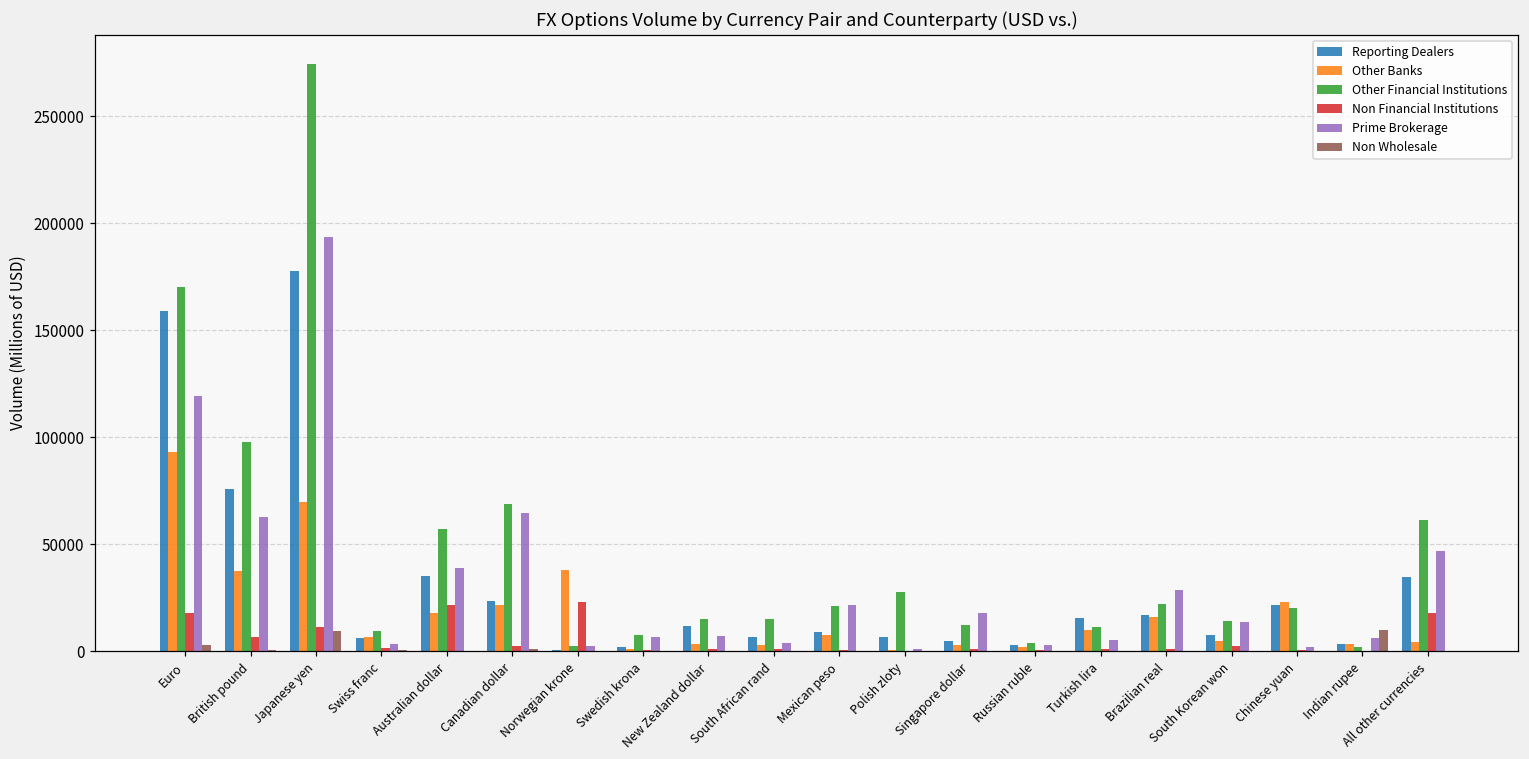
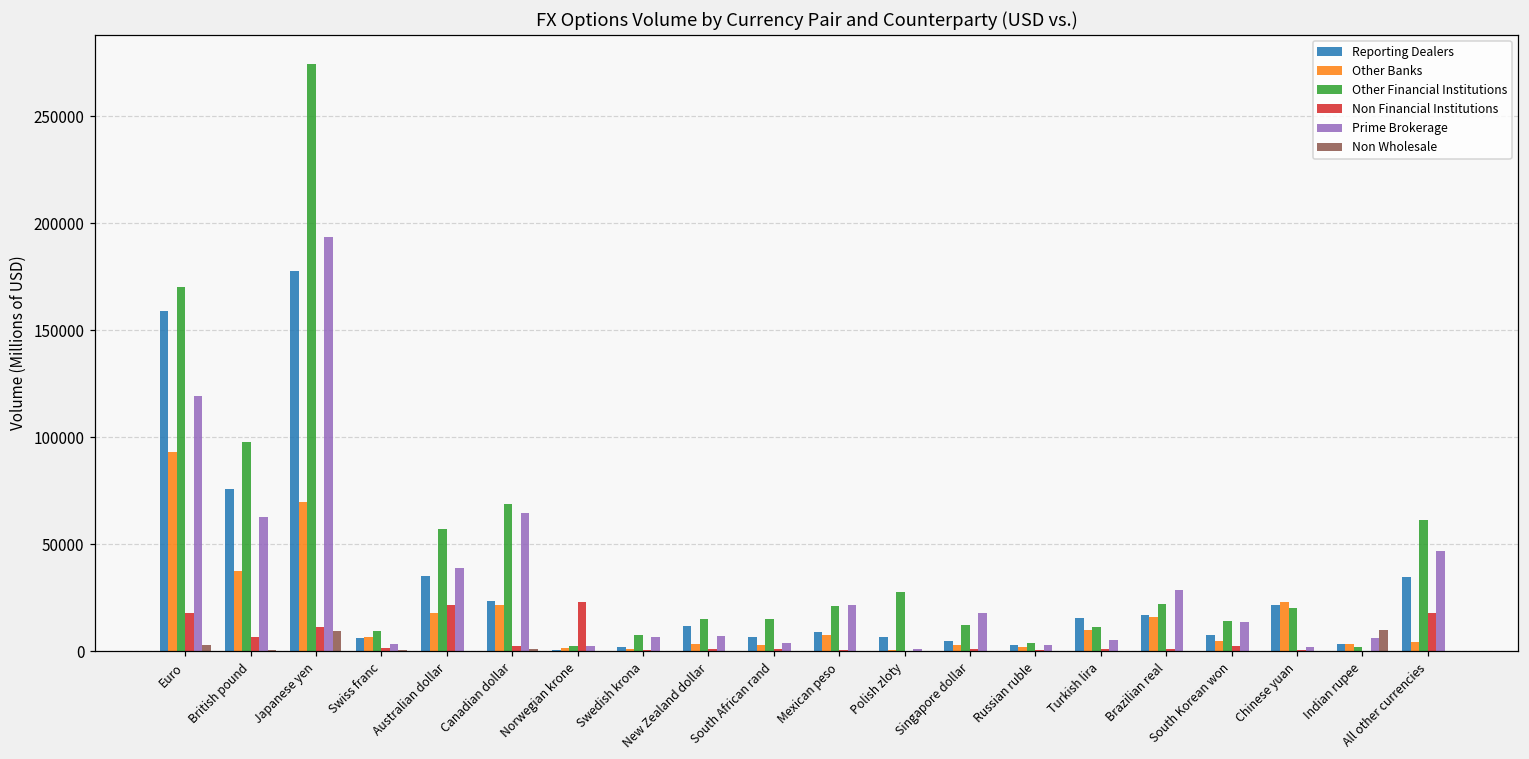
  {
    "Reporting Dealers": {
      "Euro": 159000,
      "British pound": 76000,
      "Japanese yen": 178000,
      "Swiss franc": 6000,
      "Australian dollar": 35000,
      "Canadian dollar": 24000,
      "Swedish krona": 2000,
      "New Zealand dollar": 12000,
      "South African rand": 7000,
      "Mexican peso": 9000,
      "Polish zloty": 7000,
      "Singapore dollar": 5000,
      "Russian ruble": 3000,
      "Turkish lira": 15000,
      "Brazilian real": 17000,
      "South Korean won": 8000,
      "Chinese yuan": 22000,
      "Indian rupee": 3000,
      "All other currencies": 35000
    },
    "Other Banks": {
      "Euro": 93000,
      "British pound": 38000,
      "Japanese yen": 70000,
      "Swiss franc": 7000,
      "Australian dollar": 18000,
      "Canadian dollar": 22000,
-     "Norwegian krone": 38000,
+     "Norwegian krone": 1000,
      "New Zealand dollar": 3000,
      "South African rand": 3000,
      "Mexican peso": 8000,
      "Singapore dollar": 3000,
      "Russian ruble": 2000,
      "Turkish lira": 10000,
      "Brazilian real": 16000,
      "South Korean won": 5000,
      "Chinese yuan": 23000,
      "Indian rupee": 3000,
      "All other currencies": 4000
    },
    "Other Financial Institutions": {
      "Euro": 170000,
      "British pound": 98000,
      "Japanese yen": 274000,
      "Swiss franc": 9000,
      "Australian dollar": 57000,
      "Canadian dollar": 69000,
      "Norwegian krone": 2000,
      "Swedish krona": 8000,
      "New Zealand dollar": 15000,
      "South African rand": 15000,
      "Mexican peso": 21000,
      "Polish zloty": 27000,
      "Singapore dollar": 12000,
      "Russian ruble": 4000,
      "Turkish lira": 11000,
      "Brazilian real": 22000,
      "South Korean won": 14000,
      "Chinese yuan": 20000,
      "Indian rupee": 2000,
      "All other currencies": 61000
    },
    "Non Financial Institutions": {
      "Euro": 18000,
      "British pound": 7000,
      "Japanese yen": 11000,
      "Swiss franc": 1000,
      "Australian dollar": 22000,
      "Canadian dollar": 2000,
      "Norwegian krone": 23000,
      "South Korean won": 2000,
      "All other currencies": 18000
    },
    "Prime Brokerage": {
      "Euro": 119000,
      "British pound": 63000,
      "Japanese yen": 194000,
      "Swiss franc": 3000,
      "Australian dollar": 39000,
      "Canadian dollar": 64000,
      "Norwegian krone": 3000,
      "Swedish krona": 6000,
      "New Zealand dollar": 7000,
      "South African rand": 4000,
      "Mexican peso": 22000,
      "Singapore dollar": 18000,
      "Russian ruble": 3000,
      "Turkish lira": 5000,
      "Brazilian real": 29000,
      "South Korean won": 14000,
      "Chinese yuan": 2000,
      "Indian rupee": 6000,
      "All other currencies": 47000
    },
    "Non Wholesale": {
      "Euro": 3000,
      "Japanese yen": 10000,
      "Polish zloty": 0,
      "South Korean won": 0,
      "Indian rupee": 10000
    }
  }
